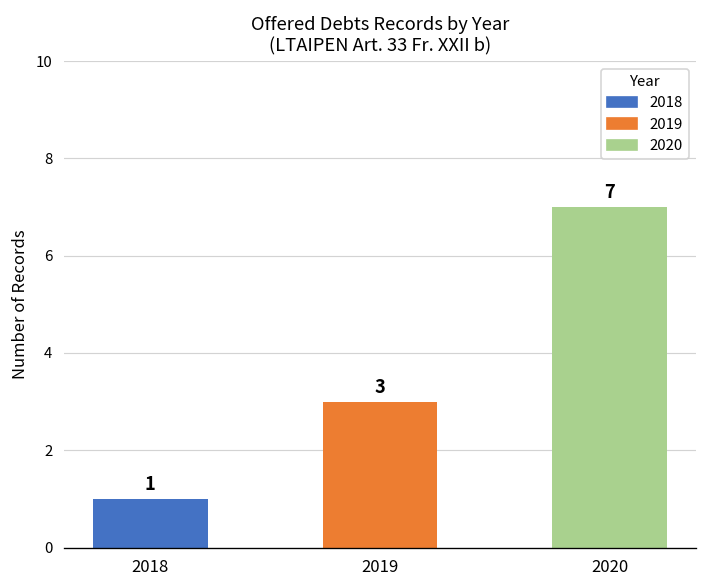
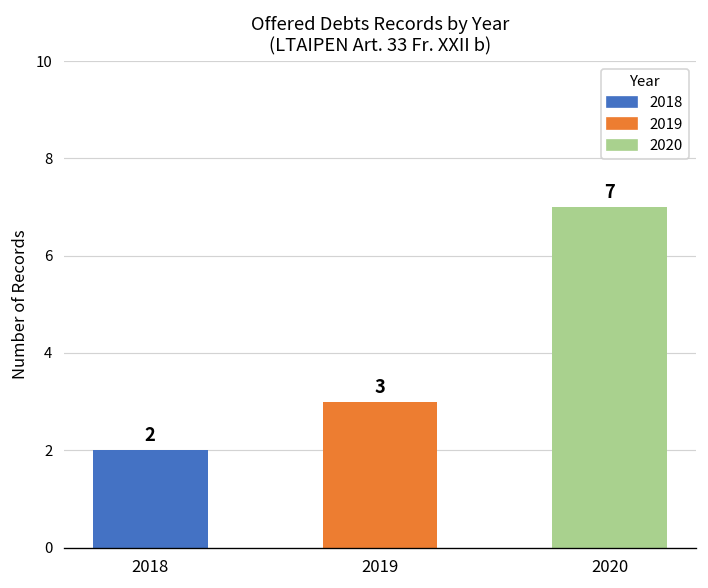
  {
-   "2018": 1,
+   "2018": 2,
    "2019": 3,
    "2020": 7
  }
